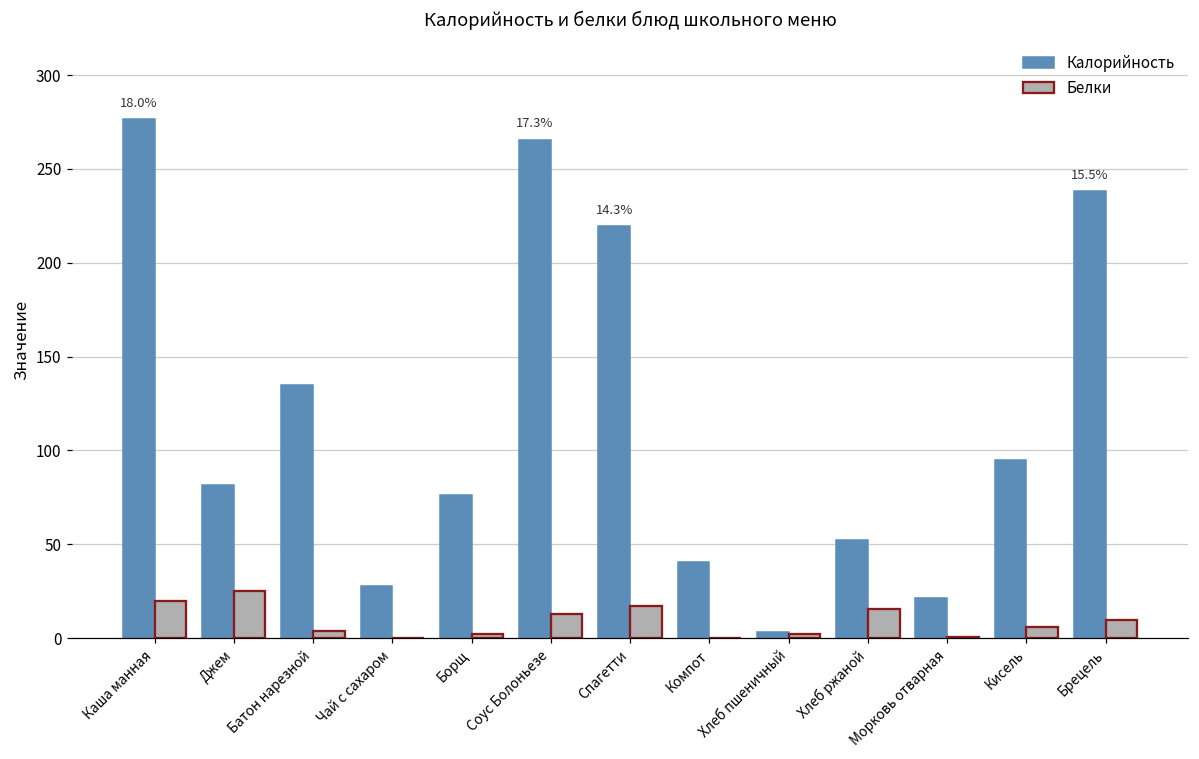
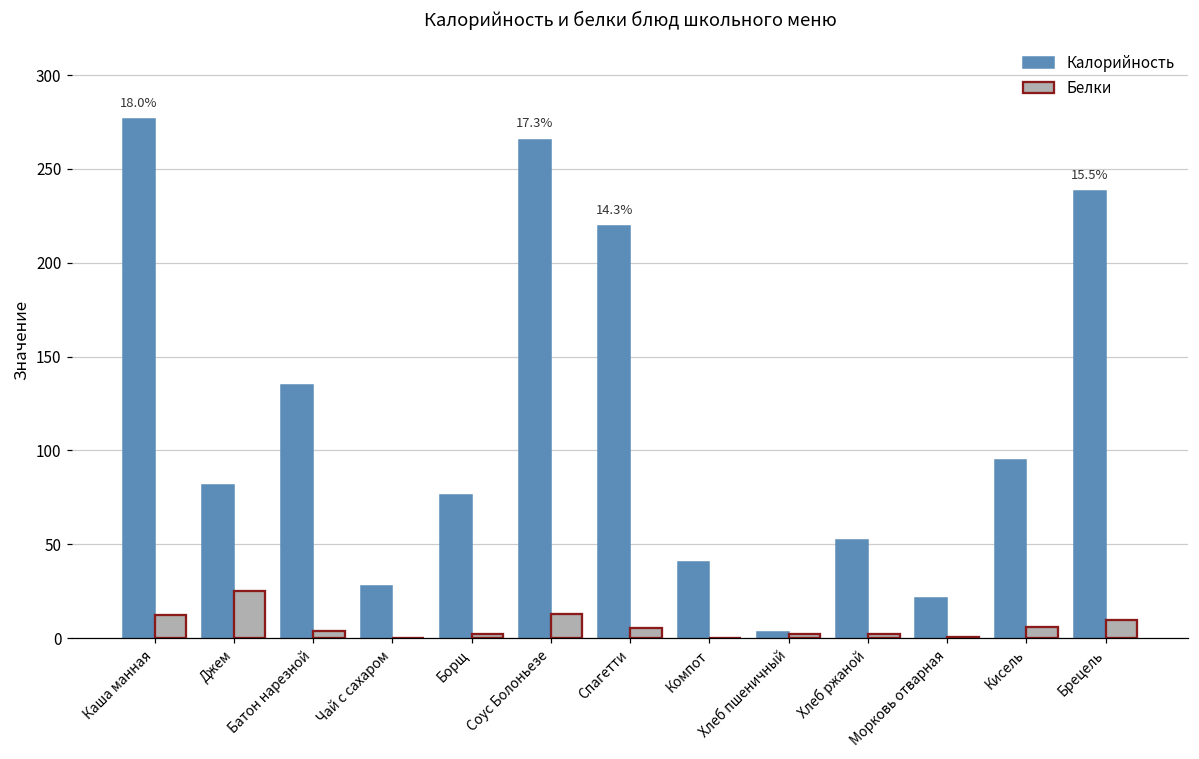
  {
    "Калорийность": {
      "Джем": 82,
      "Батон нарезной": 135,
      "Чай с сахаром": 28,
      "Борщ": 76,
      "Компот": 40,
      "Хлеб пшеничный": 3,
      "Хлеб ржаной": 52,
      "Морковь отварная": 21,
      "Кисель": 95
    },
    "Белки": {
-     "Каша манная": 20,
+     "Каша манная": 12,
      "Джем": 25,
      "Батон нарезной": 4,
      "Борщ": 2,
      "Соус Болоньезе": 13,
-     "Спагетти": 17,
+     "Спагетти": 6,
      "Хлеб пшеничный": 2,
-     "Хлеб ржаной": 15,
+     "Хлеб ржаной": 2,
      "Кисель": 6,
      "Брецель": 10
    }
  }
